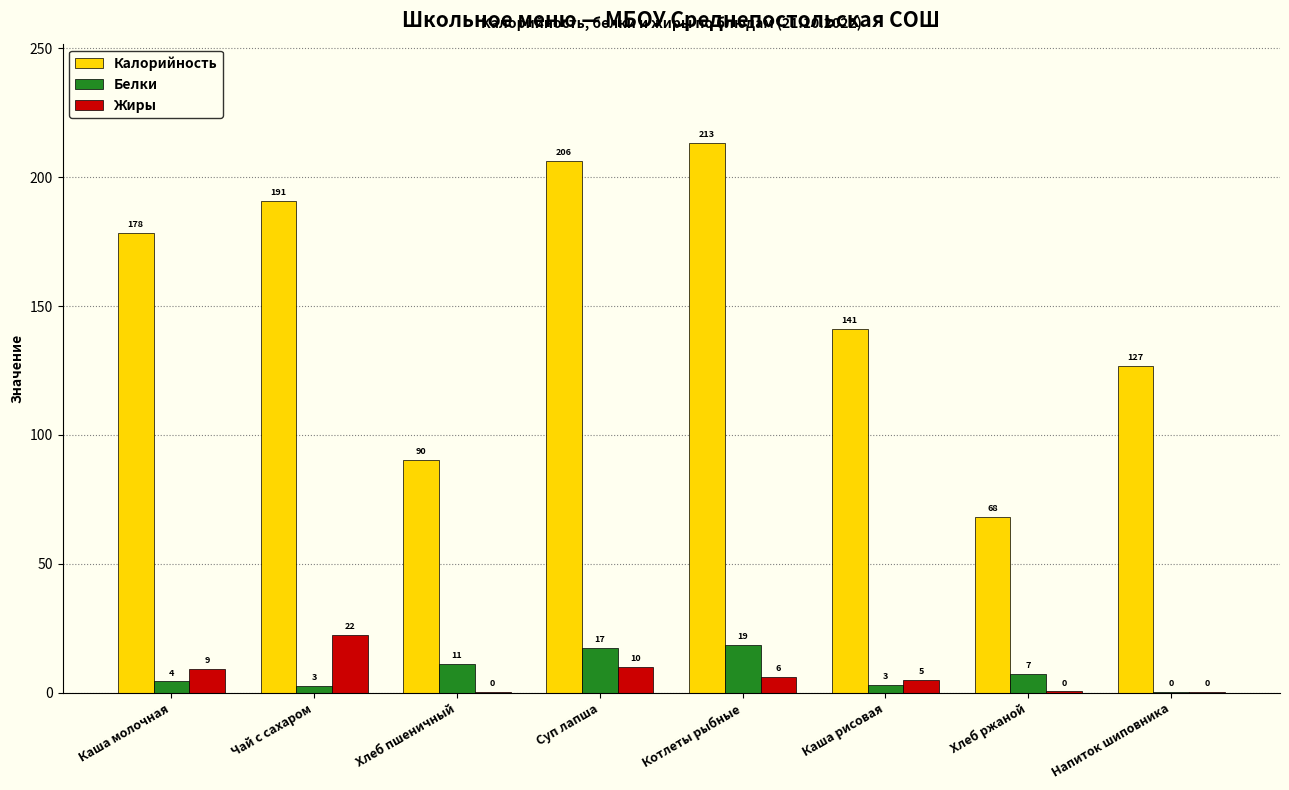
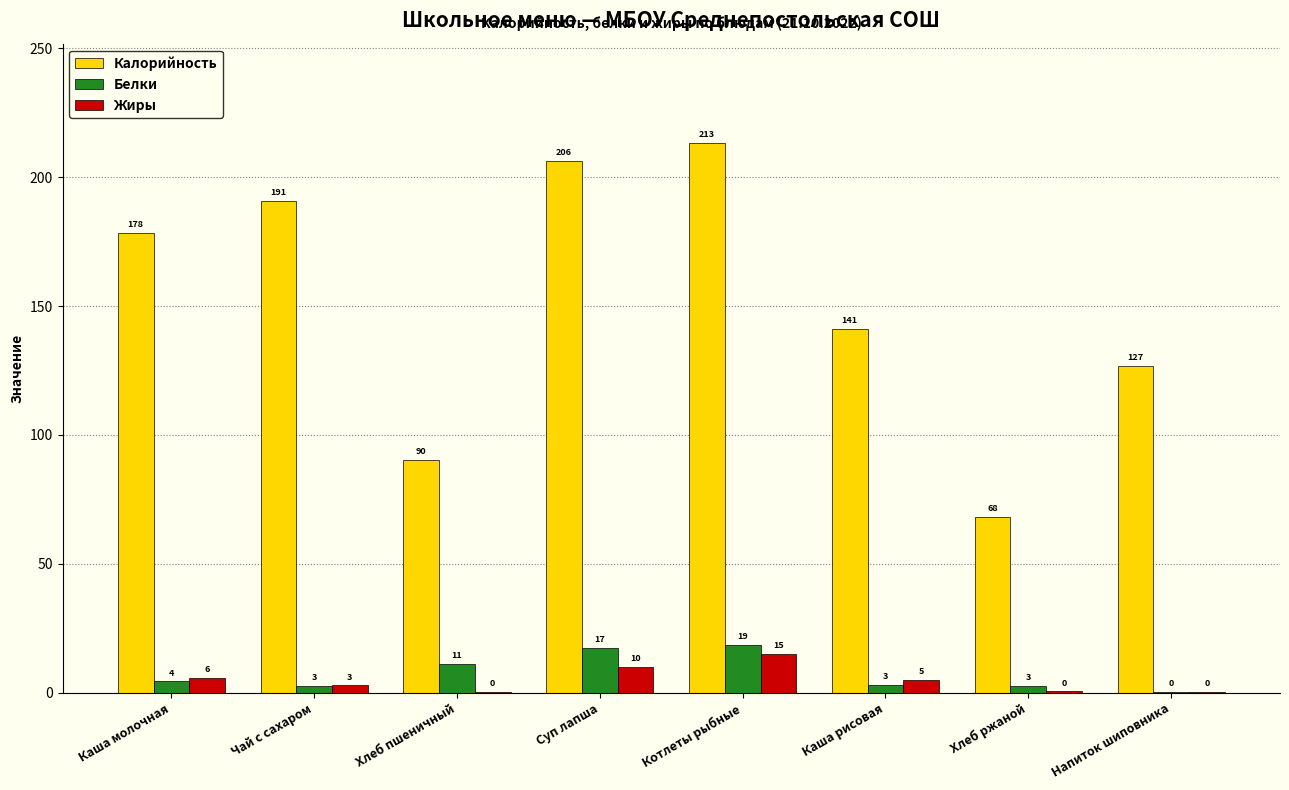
  {
    "Калорийность": {
      "Каша молочная": 178,
      "Чай с сахаром": 191,
      "Хлеб пшеничный": 90,
      "Суп лапша": 206,
      "Котлеты рыбные": 213,
      "Каша рисовая": 141,
      "Хлеб ржаной": 68,
      "Напиток шиповника": 127
    },
    "Белки": {
      "Каша молочная": 4,
      "Чай с сахаром": 3,
      "Хлеб пшеничный": 11,
      "Суп лапша": 17,
      "Котлеты рыбные": 19,
      "Каша рисовая": 3,
-     "Хлеб ржаной": 7,
+     "Хлеб ржаной": 3,
      "Напиток шиповника": 0
    },
    "Жиры": {
-     "Каша молочная": 9,
-     "Чай с сахаром": 22,
+     "Каша молочная": 6,
+     "Чай с сахаром": 3,
      "Хлеб пшеничный": 0,
      "Суп лапша": 10,
-     "Котлеты рыбные": 6,
+     "Котлеты рыбные": 15,
      "Каша рисовая": 5,
      "Хлеб ржаной": 0,
      "Напиток шиповника": 0
    }
  }
